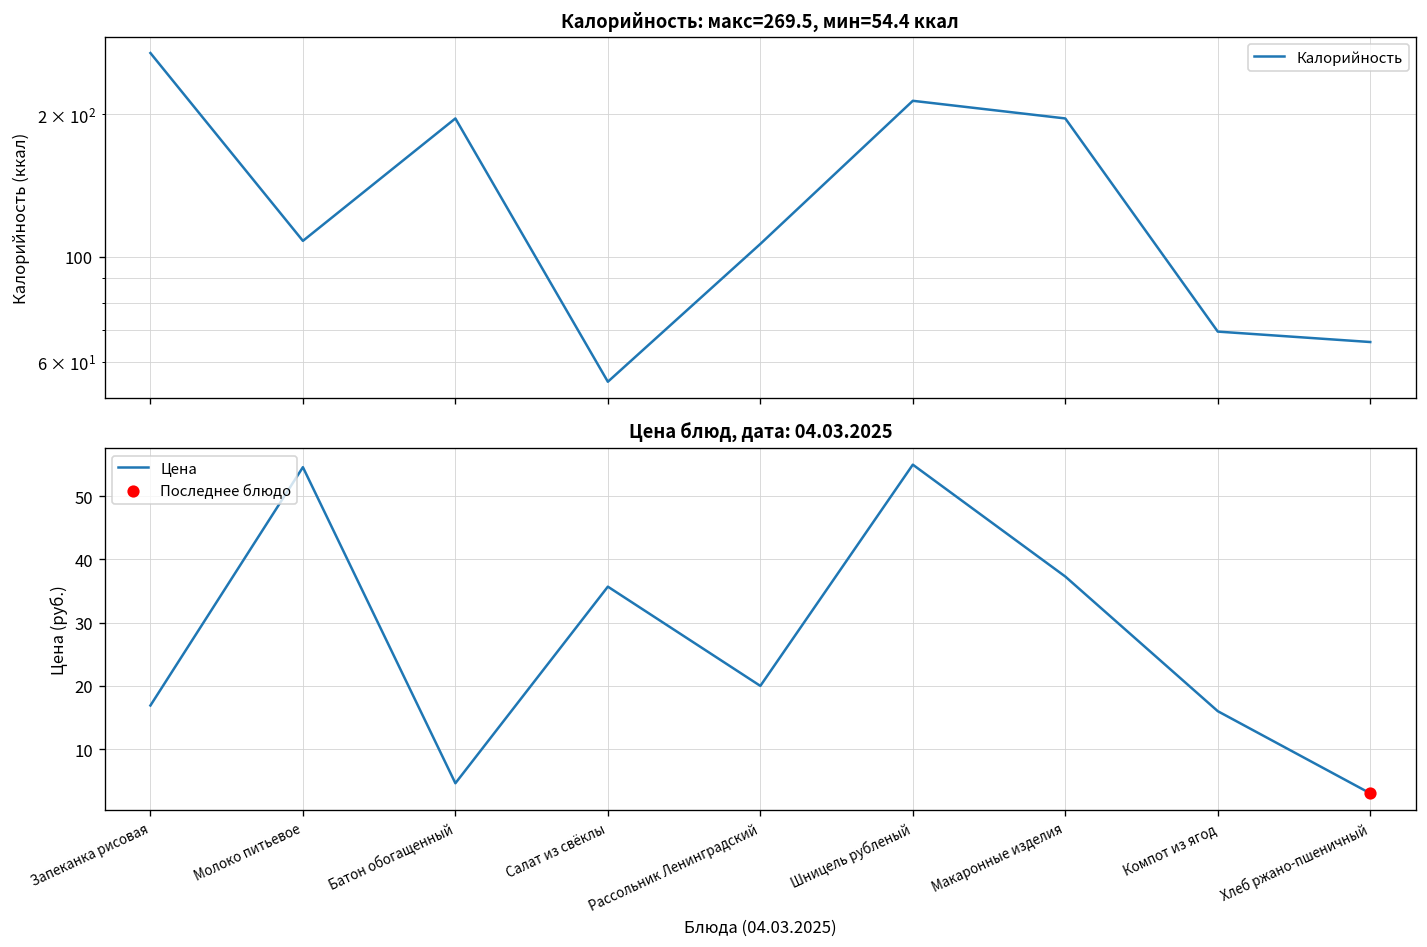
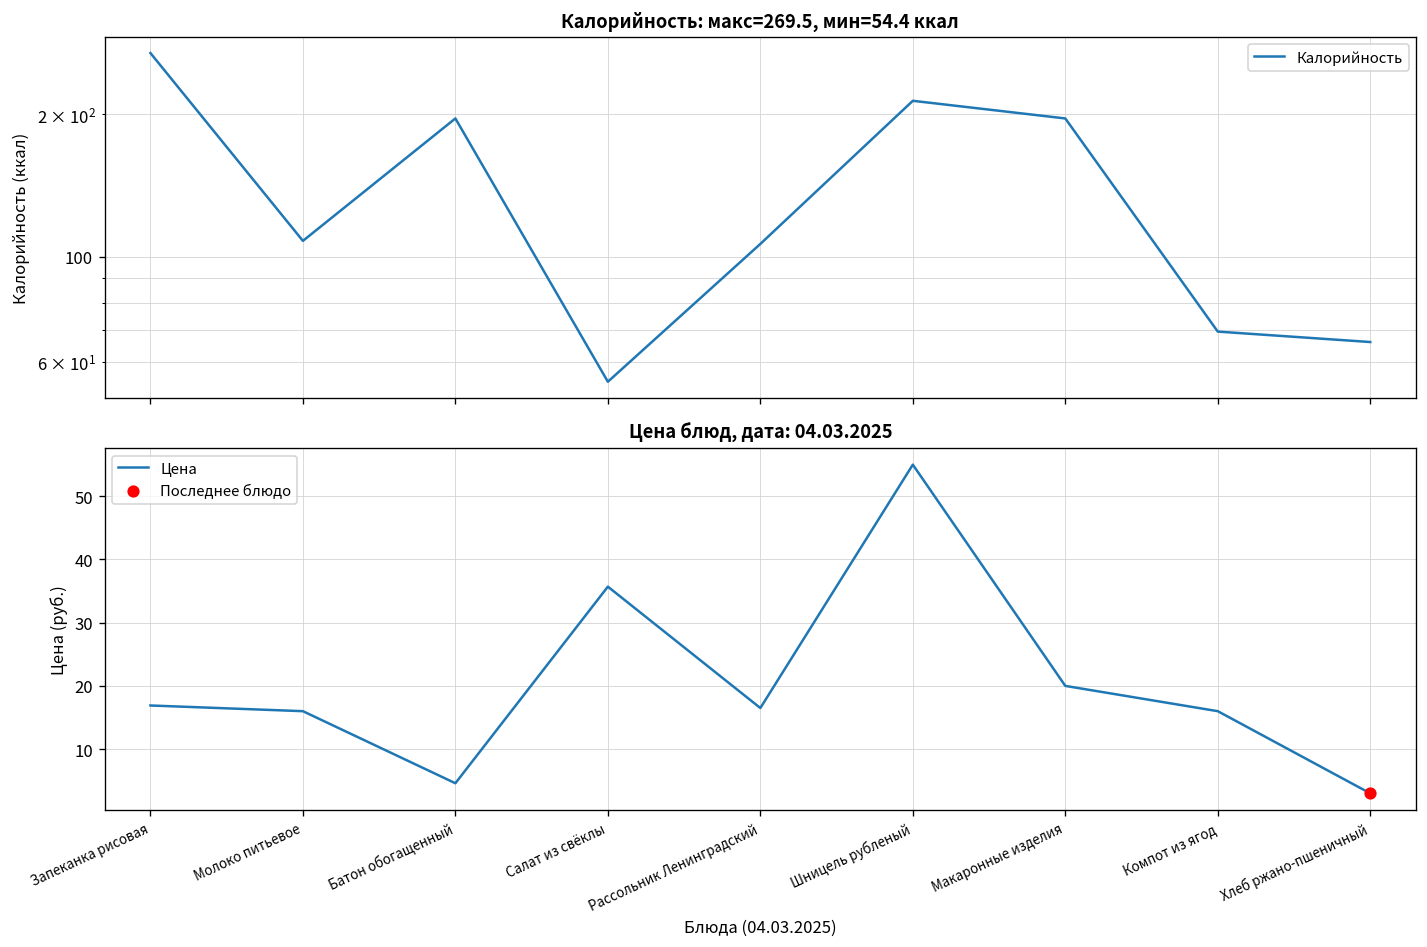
  {
    "Цена блюд, дата: 04.03.2025": {
      "Цена": {
        "Запеканка рисовая": 17,
-       "Молоко питьевое": 55,
+       "Молоко питьевое": 16,
        "Батон обогащенный": 5,
        "Салат из свёклы": 36,
-       "Рассольник Ленинградский": 20,
+       "Рассольник Ленинградский": 17,
        "Шницель рубленый": 55,
-       "Макаронные изделия": 37,
+       "Макаронные изделия": 20,
        "Компот из ягод": 16
      }
    }
  }
